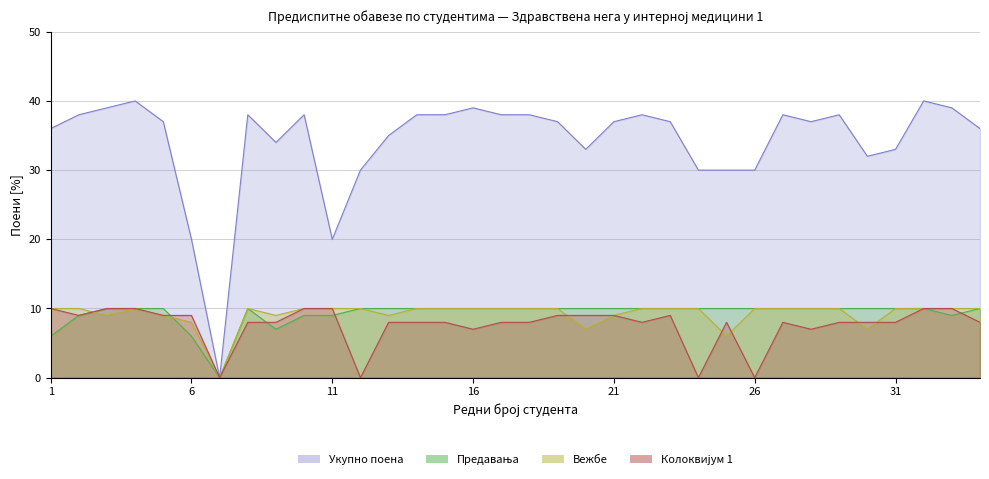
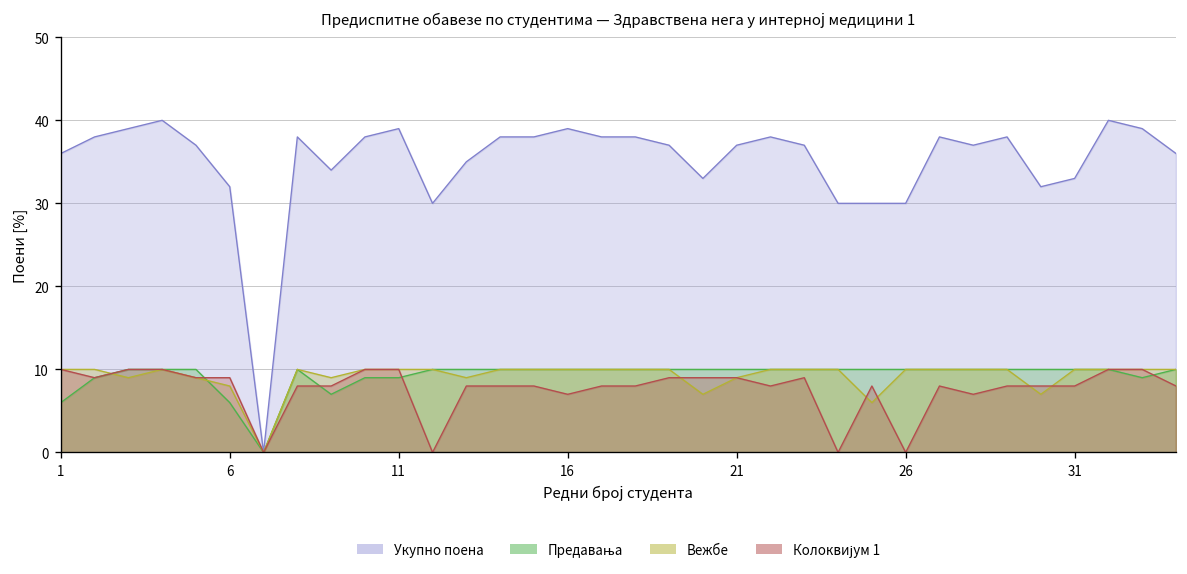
  {
    "Укупно поена": {
      "1": 36,
-     "6": 20,
-     "11": 20,
+     "6": 32,
+     "11": 39,
      "16": 39,
      "21": 37,
      "26": 30,
      "31": 33
    }
  }
